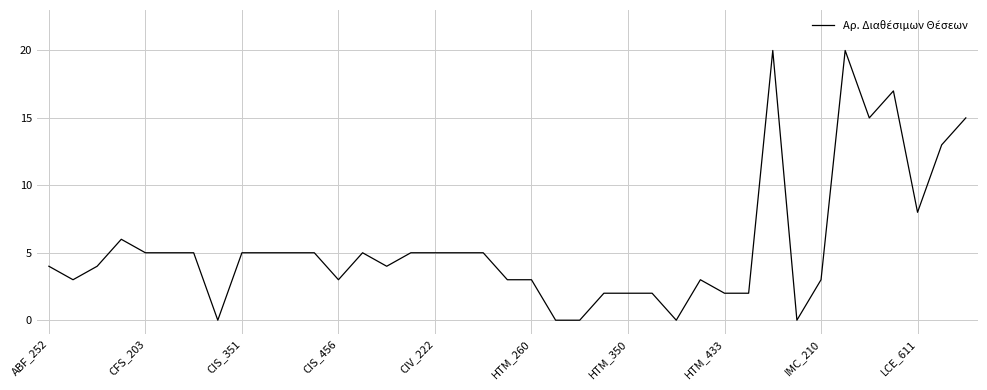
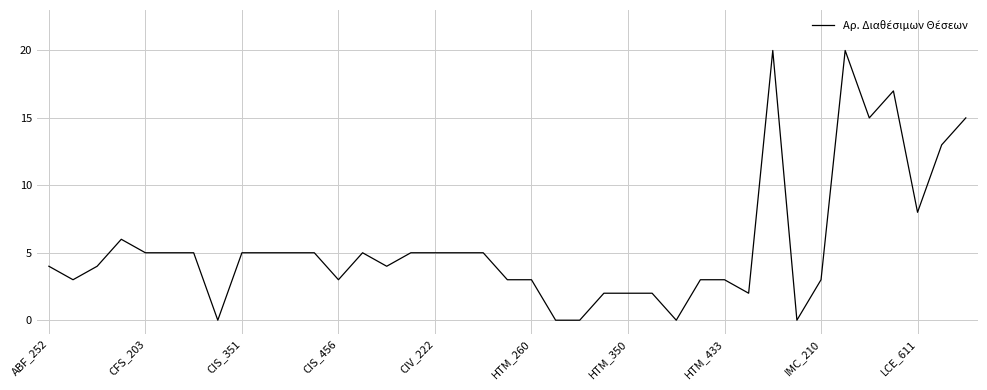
  {
    "ABF_252": 4,
    "CFS_203": 5,
    "CIS_351": 5,
    "CIS_456": 3,
    "CIV_222": 5,
    "HTM_260": 3,
    "HTM_350": 2,
-   "HTM_433": 2,
+   "HTM_433": 3,
    "IMC_210": 3,
    "LCE_611": 8
  }
